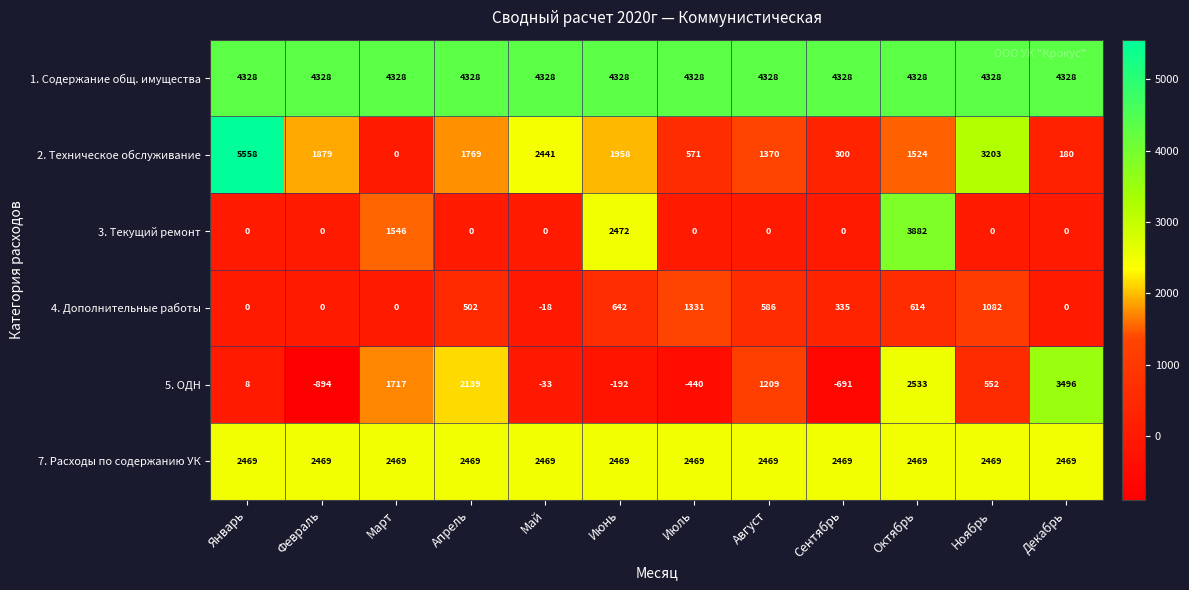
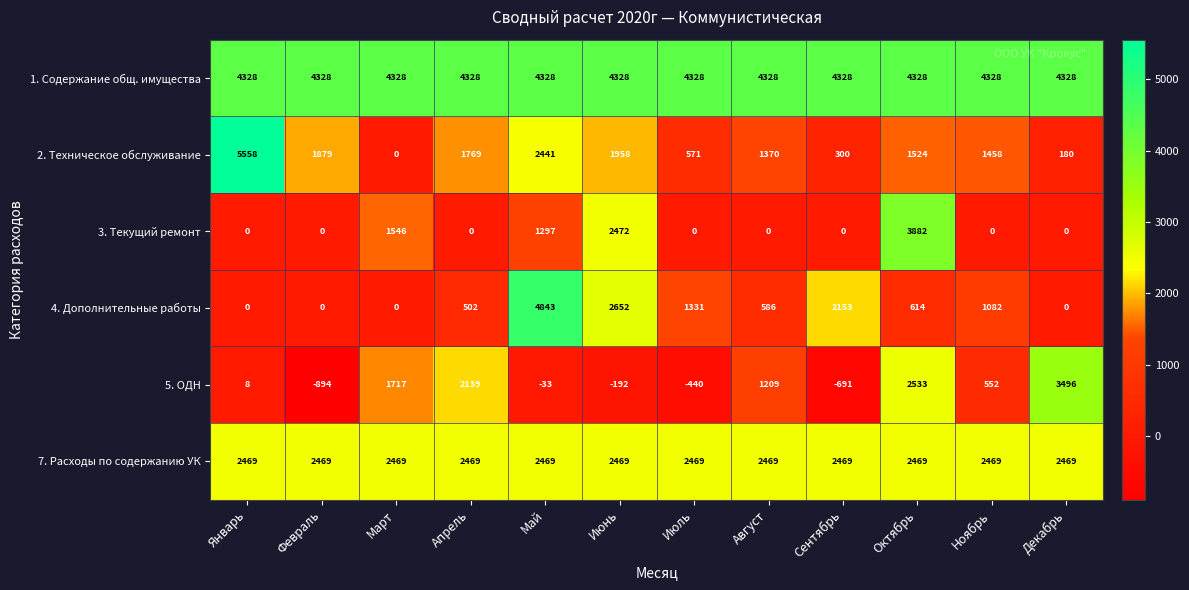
  {
    "1. Содержание общ. имущества": {
      "Январь": 4328,
      "Февраль": 4328,
      "Март": 4328,
      "Апрель": 4328,
      "Май": 4328,
      "Июнь": 4328,
      "Июль": 4328,
      "Август": 4328,
      "Сентябрь": 4328,
      "Октябрь": 4328,
      "Ноябрь": 4328
    },
    "2. Техническое обслуживание": {
      "Январь": 5558,
      "Февраль": 1879,
      "Март": 0,
      "Апрель": 1769,
      "Май": 2441,
      "Июнь": 1958,
      "Июль": 571,
      "Август": 1370,
      "Сентябрь": 300,
      "Октябрь": 1524,
-     "Ноябрь": 3203,
+     "Ноябрь": 1458,
      "Декабрь": 180
    },
    "3. Текущий ремонт": {
      "Январь": 0,
      "Февраль": 0,
      "Март": 1546,
      "Апрель": 0,
-     "Май": 0,
+     "Май": 1297,
      "Июнь": 2472,
      "Июль": 0,
      "Август": 0,
      "Сентябрь": 0,
      "Октябрь": 3882,
      "Ноябрь": 0,
      "Декабрь": 0
    },
    "4. Дополнительные работы": {
      "Январь": 0,
      "Февраль": 0,
      "Март": 0,
      "Апрель": 502,
-     "Май": -18,
-     "Июнь": 642,
+     "Май": 4843,
+     "Июнь": 2652,
      "Июль": 1331,
      "Август": 586,
-     "Сентябрь": 335,
+     "Сентябрь": 2153,
      "Октябрь": 614,
      "Ноябрь": 1082,
      "Декабрь": 0
    },
    "5. ОДН": {
      "Январь": 8,
      "Февраль": -894,
      "Март": 1717,
      "Апрель": 2139,
      "Май": -33,
      "Июнь": -192,
      "Июль": -440,
      "Август": 1209,
      "Сентябрь": -691,
      "Октябрь": 2533,
      "Ноябрь": 552,
      "Декабрь": 3496
    },
    "7. Расходы по содержанию УК": {
      "Январь": 2469,
      "Февраль": 2469,
      "Март": 2469,
      "Апрель": 2469,
      "Май": 2469,
      "Июнь": 2469,
      "Июль": 2469,
      "Август": 2469,
      "Сентябрь": 2469,
      "Октябрь": 2469,
      "Ноябрь": 2469,
      "Декабрь": 2469
    }
  }
